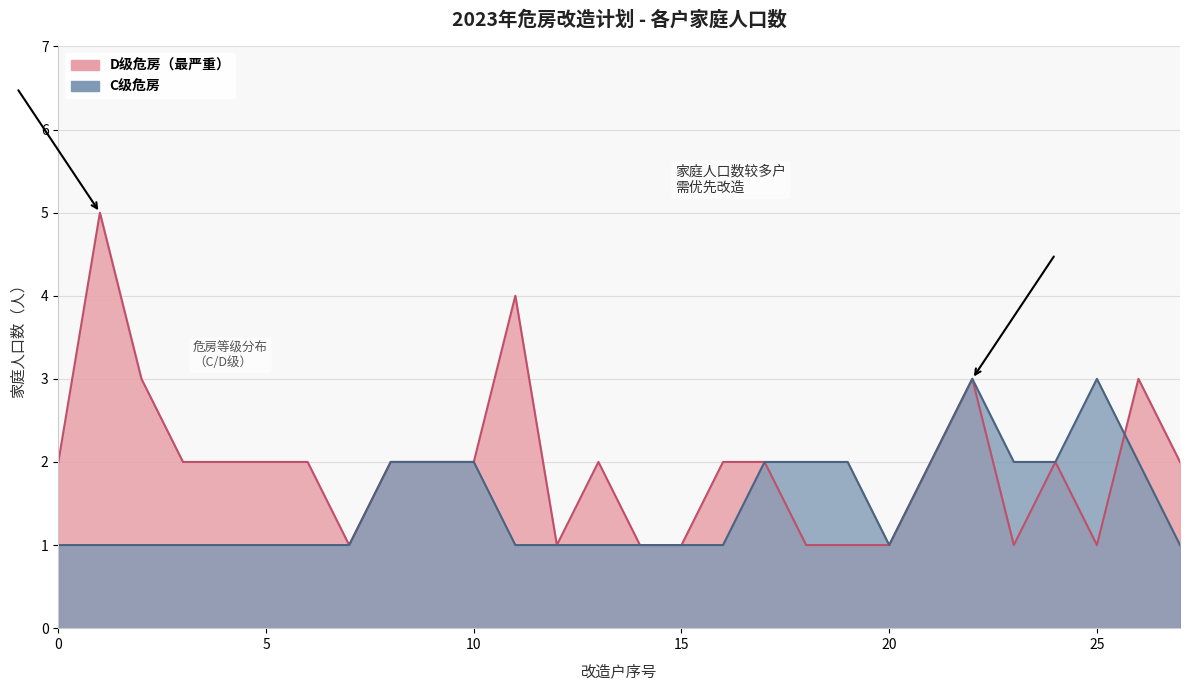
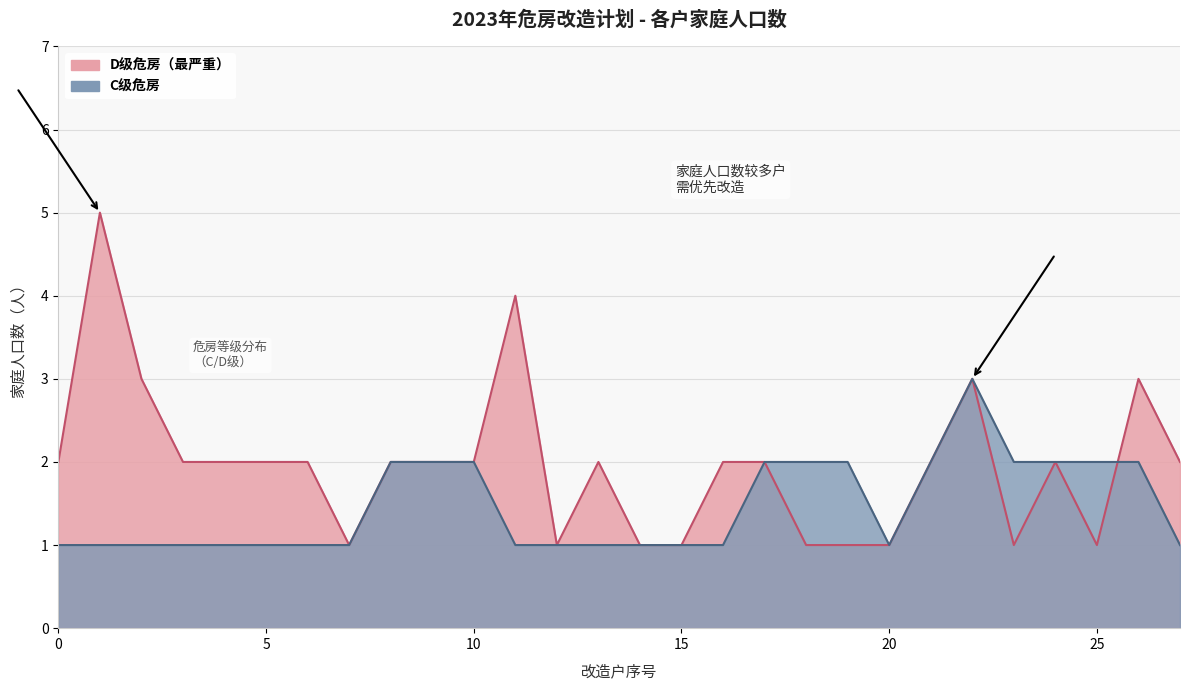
  {
    "C级危房": {
      "0": 1,
      "5": 1,
-     "25": 3
+     "25": 2
    }
  }
